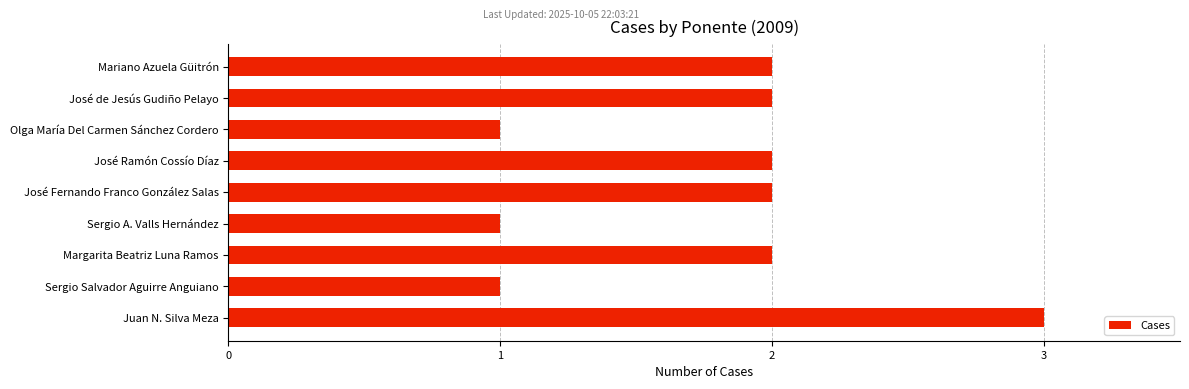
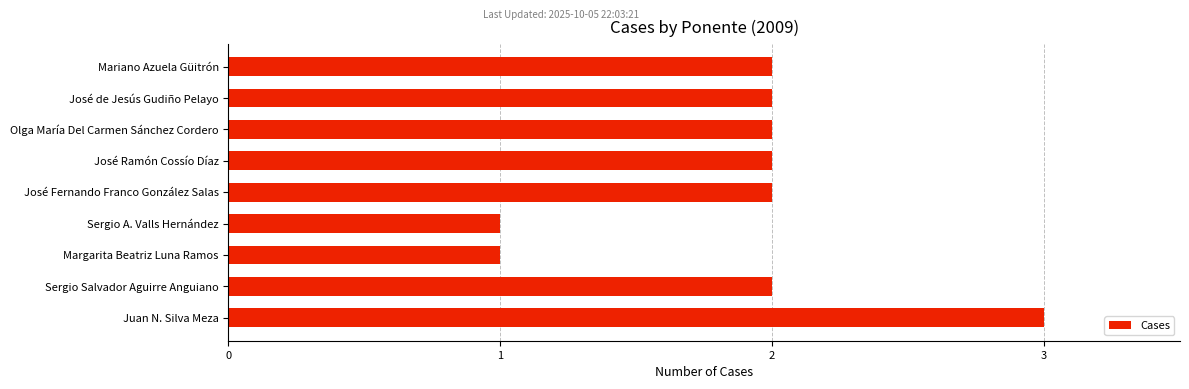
  {
    "Mariano Azuela Güitrón": 2,
    "José de Jesús Gudiño Pelayo": 2,
-   "Olga María Del Carmen Sánchez Cordero": 1,
+   "Olga María Del Carmen Sánchez Cordero": 2,
    "José Ramón Cossío Díaz": 2,
    "José Fernando Franco González Salas": 2,
    "Sergio A. Valls Hernández": 1,
-   "Margarita Beatriz Luna Ramos": 2,
-   "Sergio Salvador Aguirre Anguiano": 1,
+   "Margarita Beatriz Luna Ramos": 1,
+   "Sergio Salvador Aguirre Anguiano": 2,
    "Juan N. Silva Meza": 3
  }
